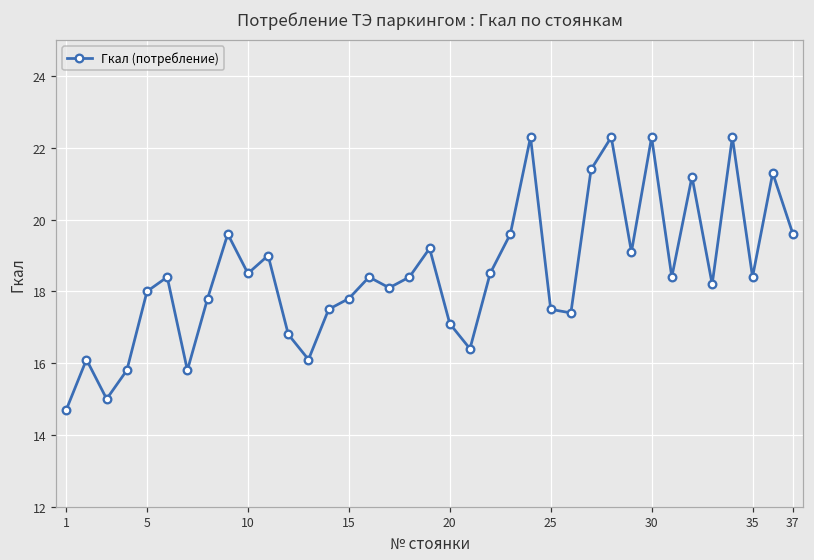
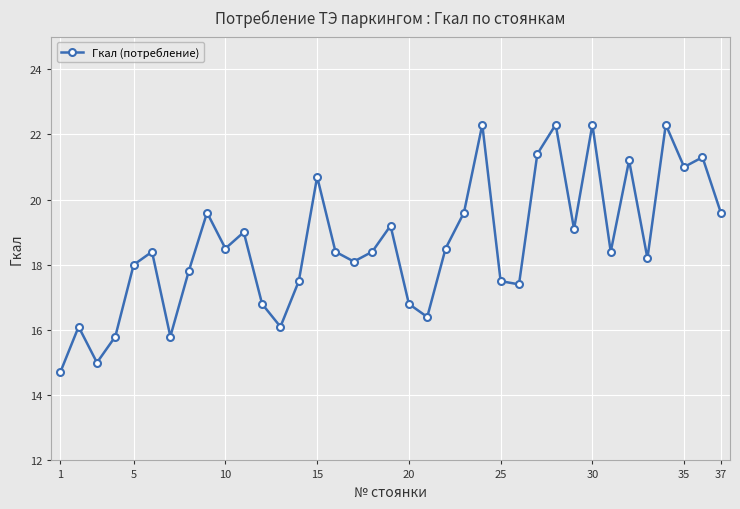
  {
    "1": 14.7,
    "5": 18.0,
    "10": 18.5,
-   "15": 17.8,
-   "20": 17.1,
+   "15": 20.7,
+   "20": 16.8,
    "25": 17.5,
    "30": 22.3,
-   "35": 18.4,
+   "35": 21.0,
    "37": 19.6
  }
